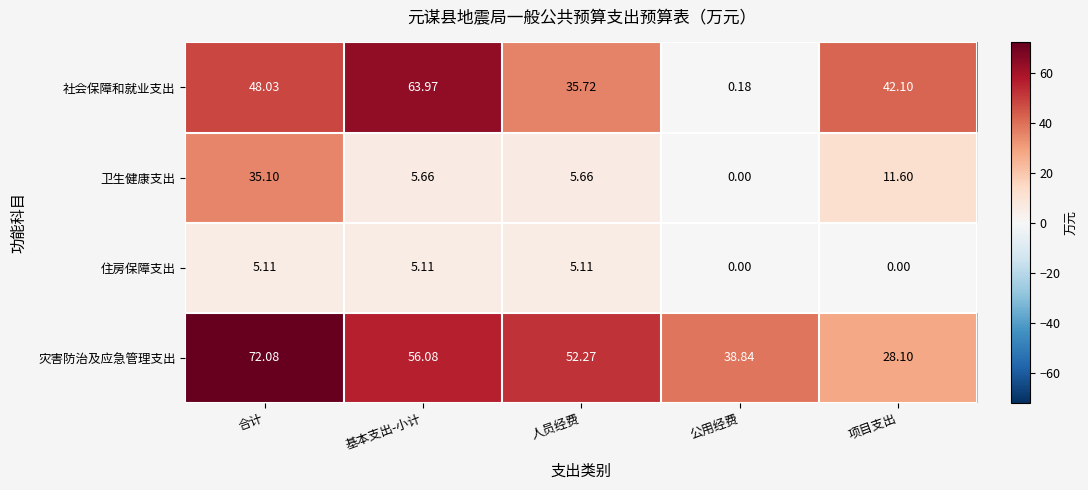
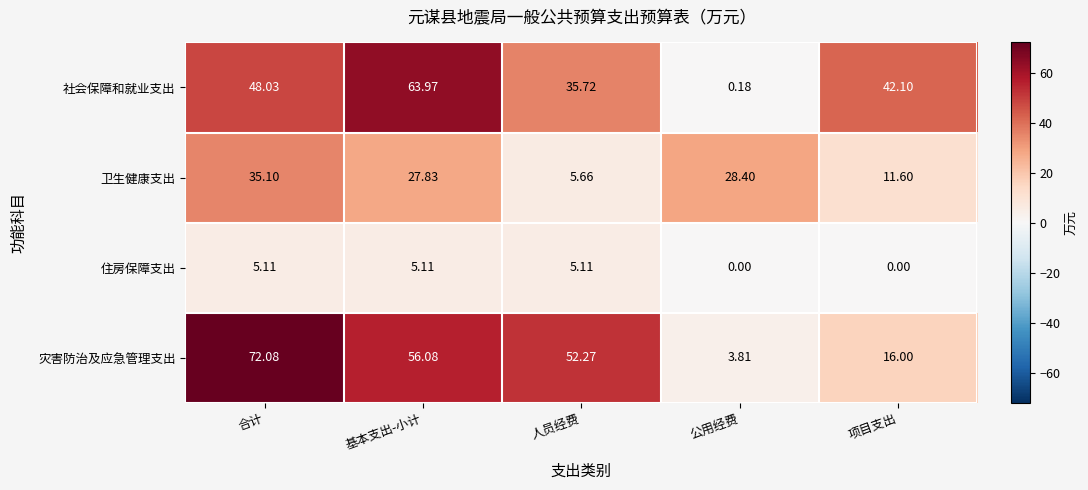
  {
    "社会保障和就业支出": {
      "合计": 48.03,
      "基本支出-小计": 63.97,
      "人员经费": 35.72,
      "公用经费": 0.18,
      "项目支出": 42.10
    },
    "卫生健康支出": {
      "合计": 35.10,
-     "基本支出-小计": 5.66,
+     "基本支出-小计": 27.83,
      "人员经费": 5.66,
-     "公用经费": 0.00,
+     "公用经费": 28.40,
      "项目支出": 11.60
    },
    "住房保障支出": {
      "合计": 5.11,
      "基本支出-小计": 5.11,
      "人员经费": 5.11,
      "公用经费": 0.00,
      "项目支出": 0.00
    },
    "灾害防治及应急管理支出": {
      "合计": 72.08,
      "基本支出-小计": 56.08,
      "人员经费": 52.27,
-     "公用经费": 38.84,
-     "项目支出": 28.10
+     "公用经费": 3.81,
+     "项目支出": 16.00
    }
  }
